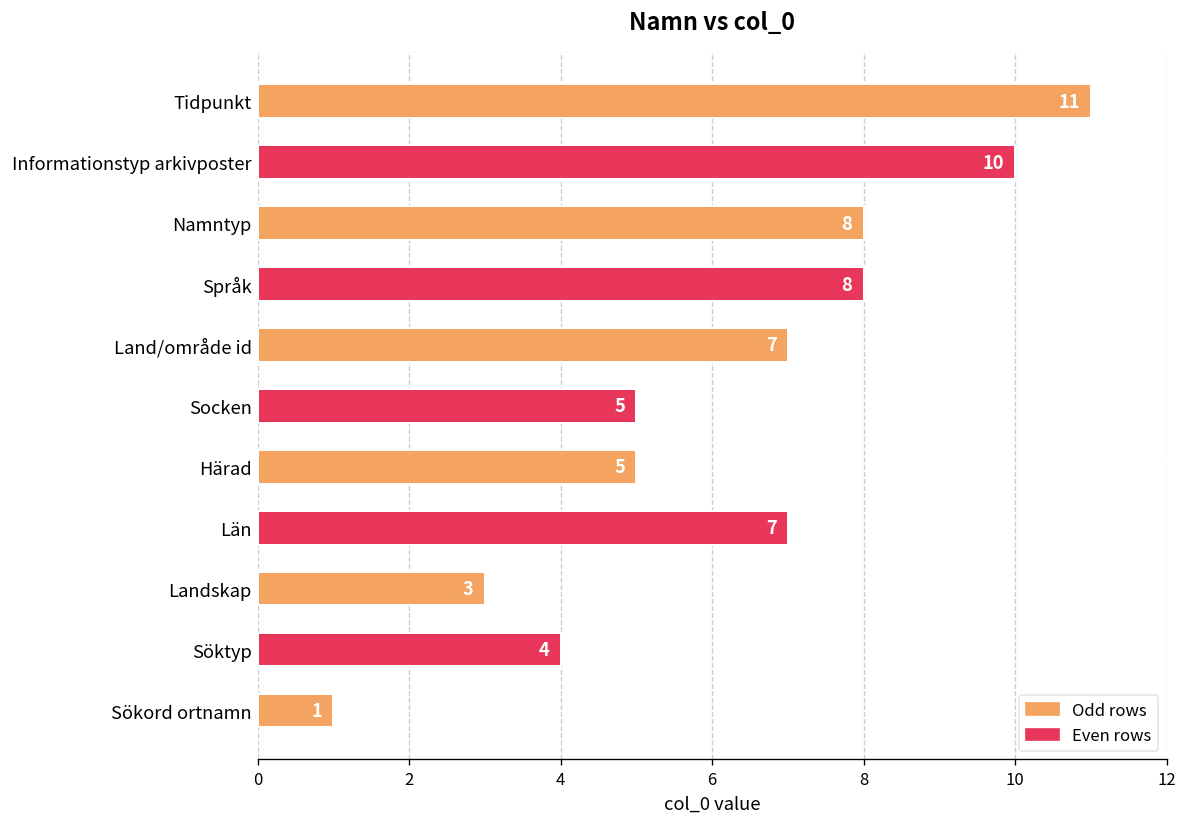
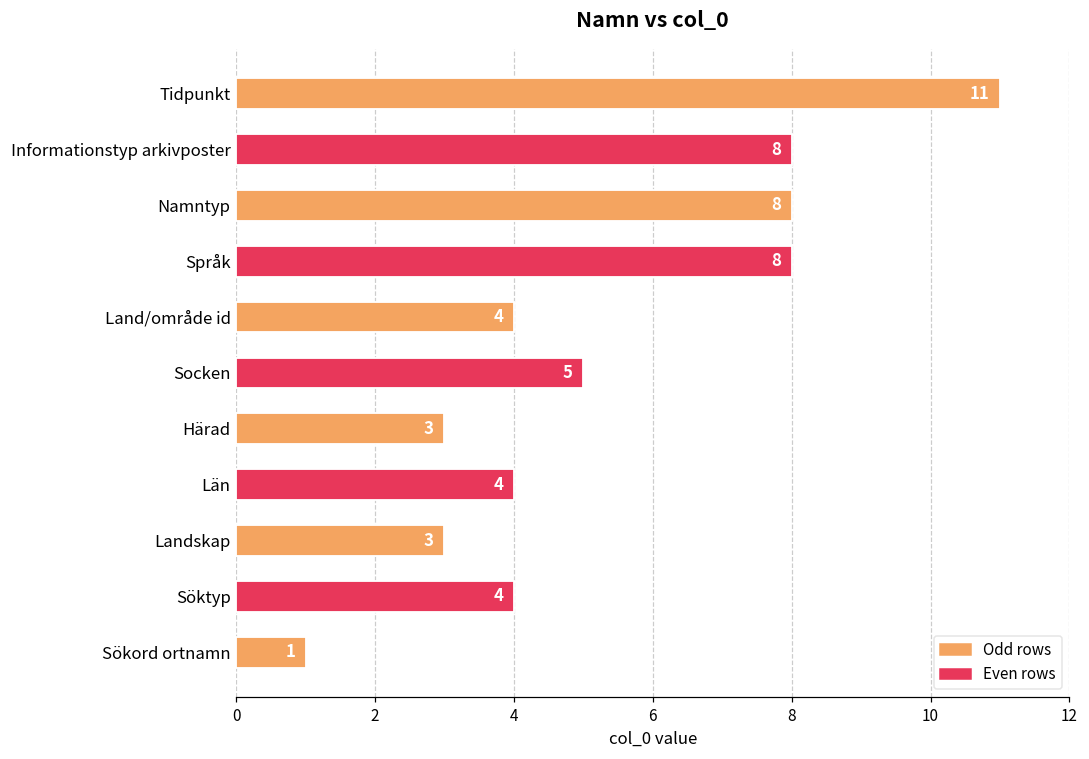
  {
    "Tidpunkt": 11,
-   "Informationstyp arkivposter": 10,
+   "Informationstyp arkivposter": 8,
    "Namntyp": 8,
    "Språk": 8,
-   "Land/område id": 7,
+   "Land/område id": 4,
    "Socken": 5,
-   "Härad": 5,
-   "Län": 7,
+   "Härad": 3,
+   "Län": 4,
    "Landskap": 3,
    "Söktyp": 4,
    "Sökord ortnamn": 1
  }
